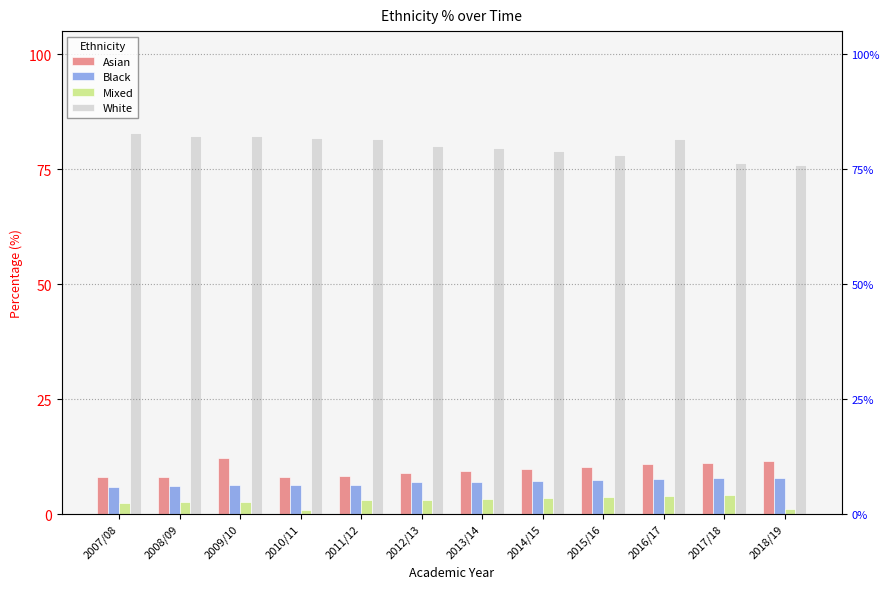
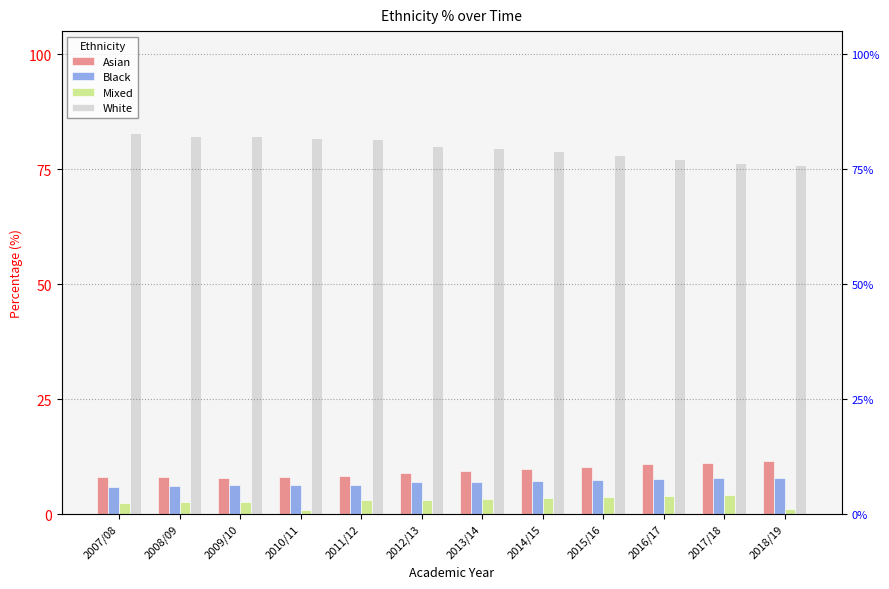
  {
    "Asian": {
      "2007/08": 8,
      "2008/09": 8,
-     "2009/10": 12,
+     "2009/10": 8,
      "2010/11": 8,
      "2011/12": 8,
      "2012/13": 9,
      "2013/14": 9,
      "2014/15": 10,
      "2015/16": 10,
      "2016/17": 11,
      "2017/18": 11,
      "2018/19": 12
    },
    "Black": {
      "2007/08": 6,
      "2008/09": 6,
      "2009/10": 6,
      "2010/11": 6,
      "2011/12": 6,
      "2012/13": 7,
      "2013/14": 7,
      "2014/15": 7,
      "2015/16": 7,
      "2016/17": 8,
      "2017/18": 8,
      "2018/19": 8
    },
    "Mixed": {
      "2007/08": 2,
      "2008/09": 3,
      "2009/10": 3,
      "2010/11": 1,
      "2011/12": 3,
      "2012/13": 3,
      "2013/14": 3,
      "2014/15": 4,
      "2015/16": 4,
      "2016/17": 4,
      "2017/18": 4,
      "2018/19": 1
    },
    "White": {
      "2007/08": 83,
      "2008/09": 82,
      "2009/10": 82,
      "2010/11": 82,
      "2011/12": 82,
      "2012/13": 80,
      "2013/14": 80,
      "2014/15": 79,
      "2015/16": 78,
-     "2016/17": 82,
+     "2016/17": 77,
      "2017/18": 76,
      "2018/19": 76
    }
  }
